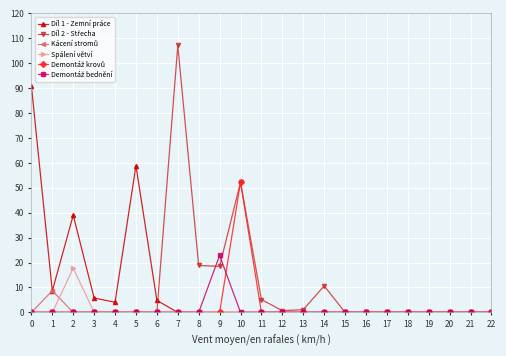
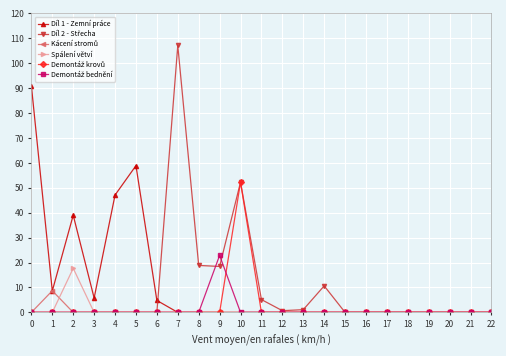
  {
    "Díl 1 - Zemní práce": {
      "0": 91,
      "2": 39,
      "3": 6,
-     "4": 4,
+     "4": 47,
      "5": 59,
      "6": 5
    },
    "Spálení větví": {
      "2": 18
    },
    "Demontáž bednění": {
      "9": 23
    }
  }
